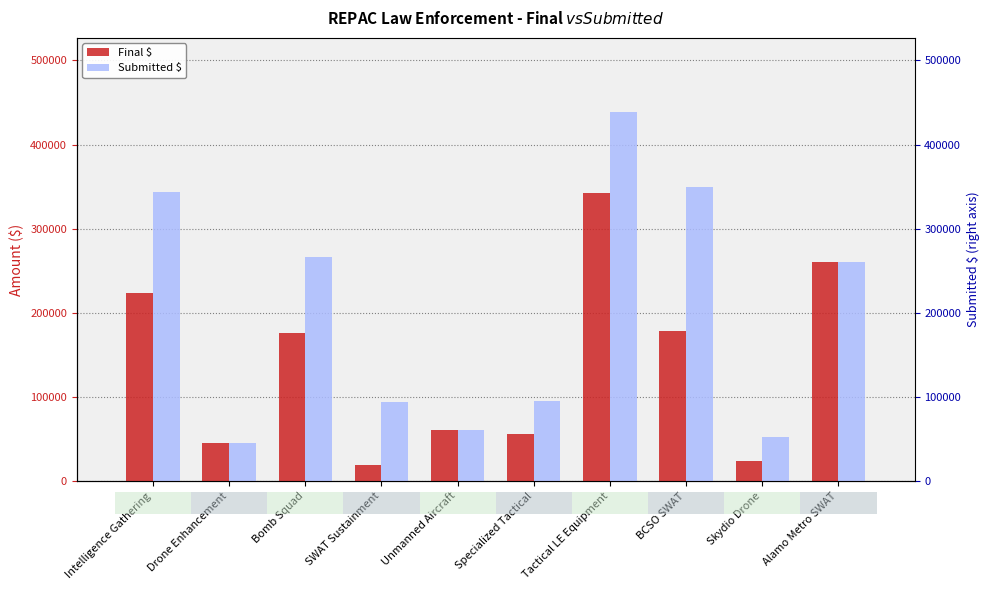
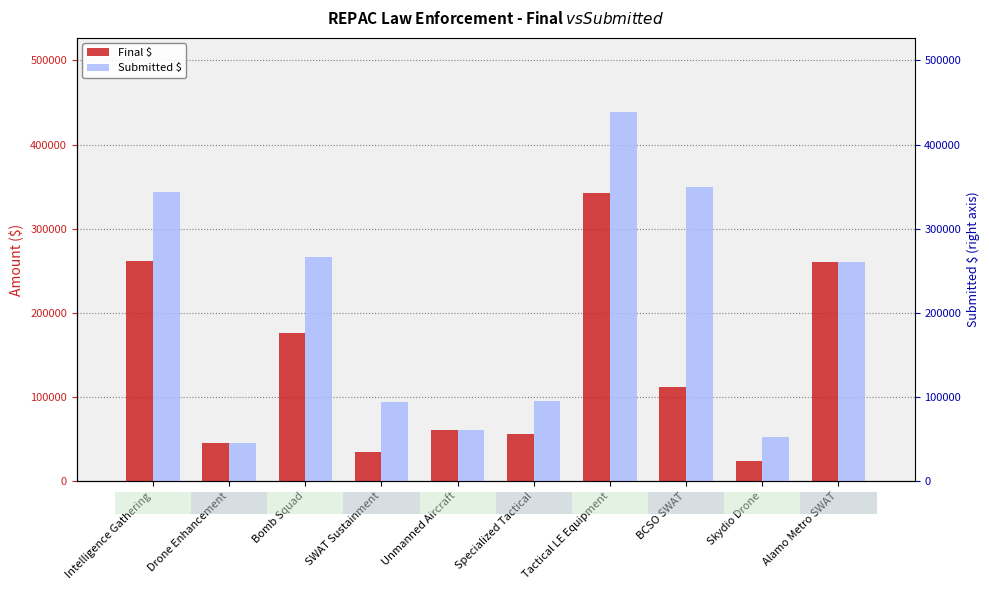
  {
    "Final $": {
-     "Intelligence Gathering": 220000,
+     "Intelligence Gathering": 260000,
      "Drone Enhancement": 50000,
      "Bomb Squad": 180000,
-     "SWAT Sustainment": 20000,
+     "SWAT Sustainment": 40000,
      "Unmanned Aircraft": 60000,
      "Specialized Tactical": 60000,
      "Tactical LE Equipment": 340000,
-     "BCSO SWAT": 180000,
+     "BCSO SWAT": 110000,
      "Skydio Drone": 20000,
      "Alamo Metro SWAT": 260000
    }
  }
